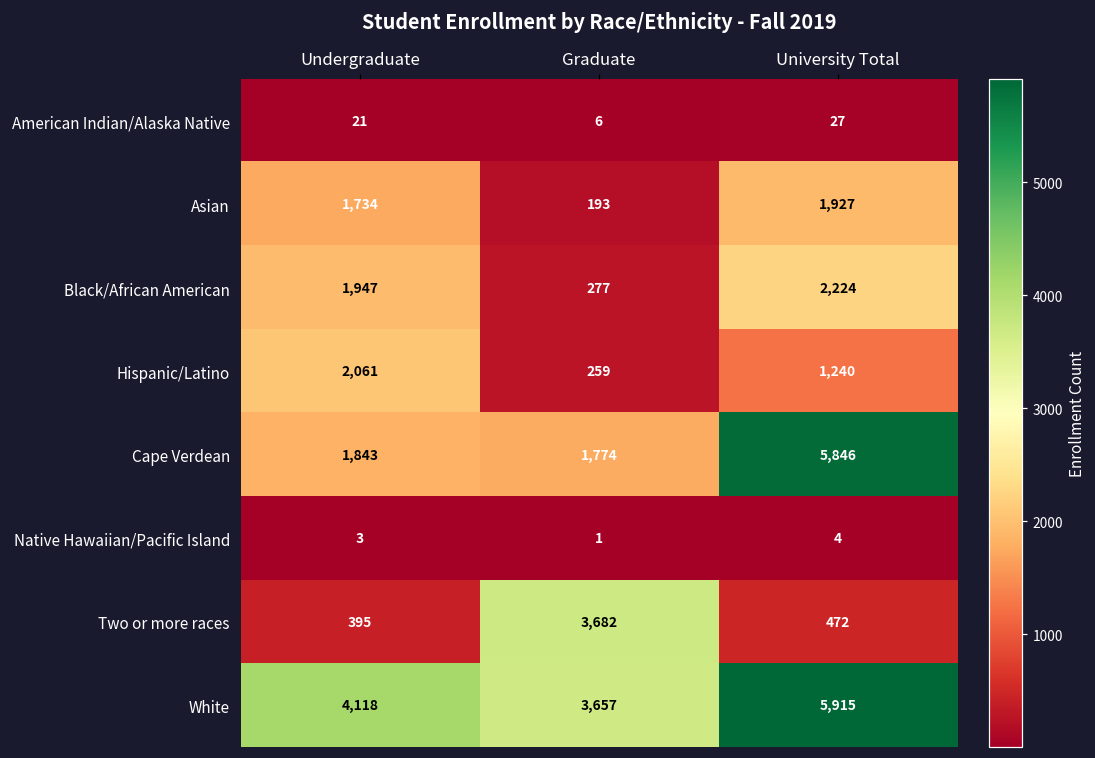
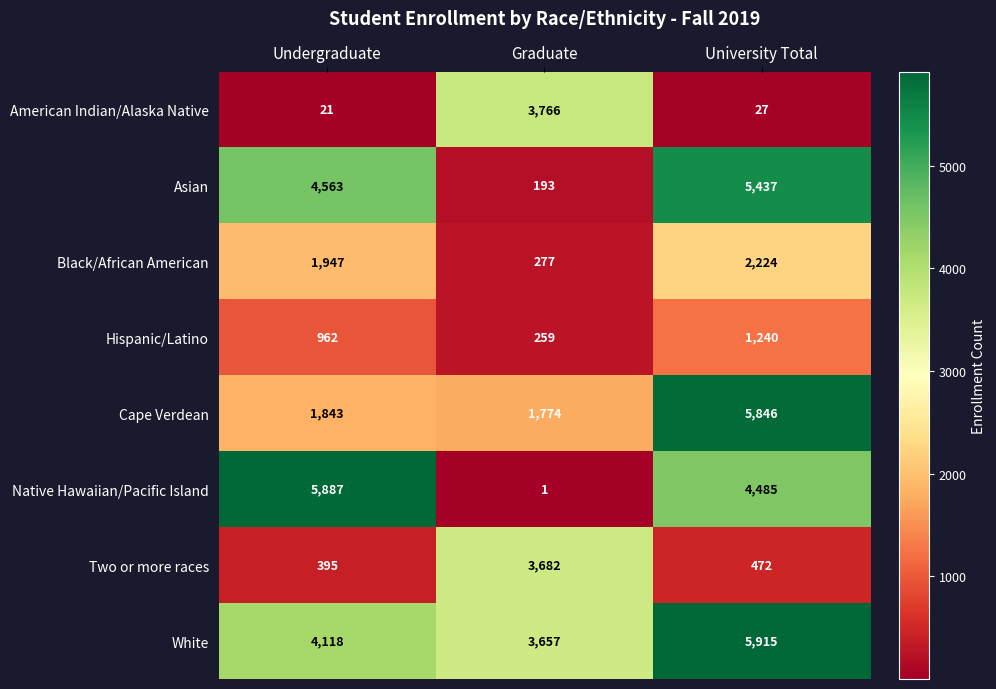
  {
    "American Indian/Alaska Native": {
      "Undergraduate": "21",
-     "Graduate": "6",
+     "Graduate": "3,766",
      "University Total": "27"
    },
    "Asian": {
-     "Undergraduate": "1,734",
+     "Undergraduate": "4,563",
      "Graduate": "193",
-     "University Total": "1,927"
+     "University Total": "5,437"
    },
    "Black/African American": {
      "Undergraduate": "1,947",
      "Graduate": "277",
      "University Total": "2,224"
    },
    "Hispanic/Latino": {
-     "Undergraduate": "2,061",
+     "Undergraduate": "962",
      "Graduate": "259",
      "University Total": "1,240"
    },
    "Cape Verdean": {
      "Undergraduate": "1,843",
      "Graduate": "1,774",
      "University Total": "5,846"
    },
    "Native Hawaiian/Pacific Island": {
-     "Undergraduate": "3",
+     "Undergraduate": "5,887",
      "Graduate": "1",
-     "University Total": "4"
+     "University Total": "4,485"
    },
    "Two or more races": {
      "Undergraduate": "395",
      "Graduate": "3,682",
      "University Total": "472"
    },
    "White": {
      "Undergraduate": "4,118",
      "Graduate": "3,657",
      "University Total": "5,915"
    }
  }
